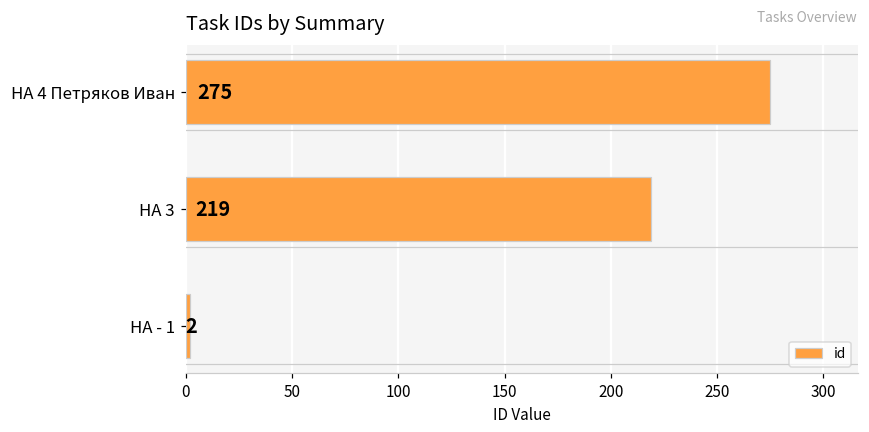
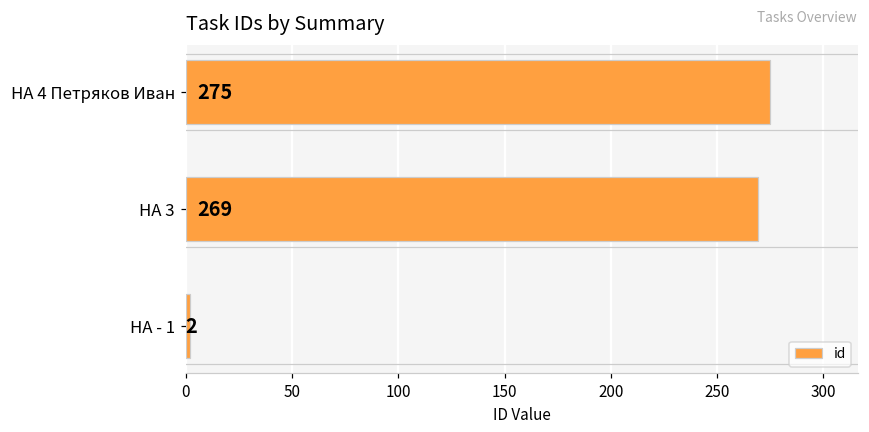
  {
    "HA 4 Петряков Иван": 275,
-   "HA 3": 219,
+   "HA 3": 269,
    "HA - 1": 2
  }
